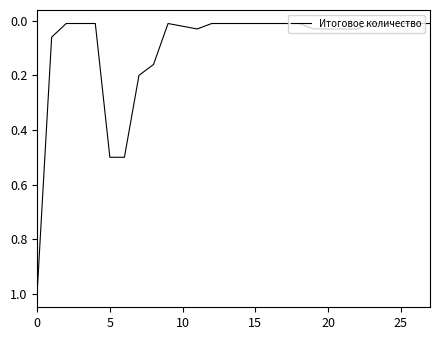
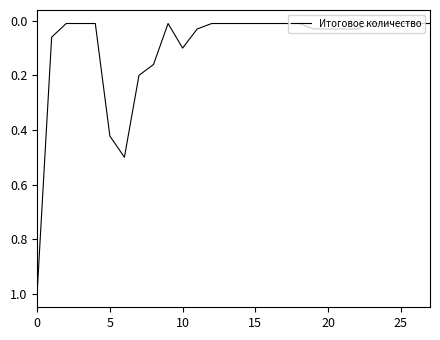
  {
    "0": 1.00,
-   "5": 0.50,
-   "10": 0.02,
+   "5": 0.42,
+   "10": 0.10,
    "15": 0.01
  }
